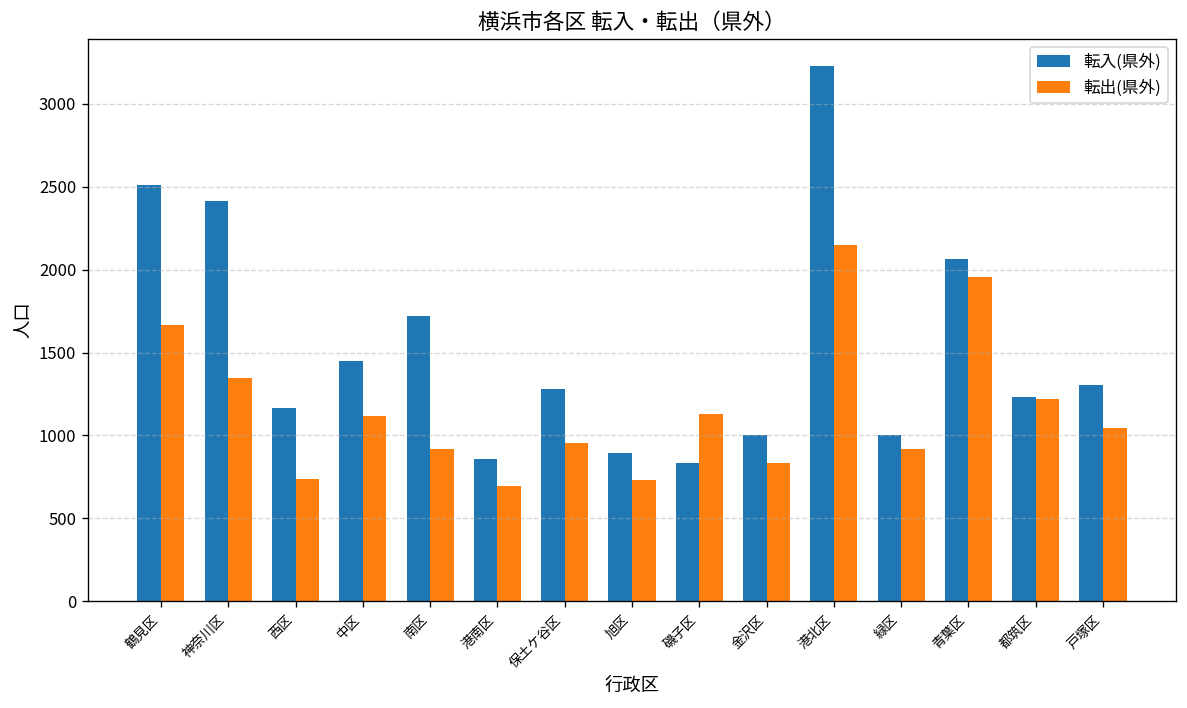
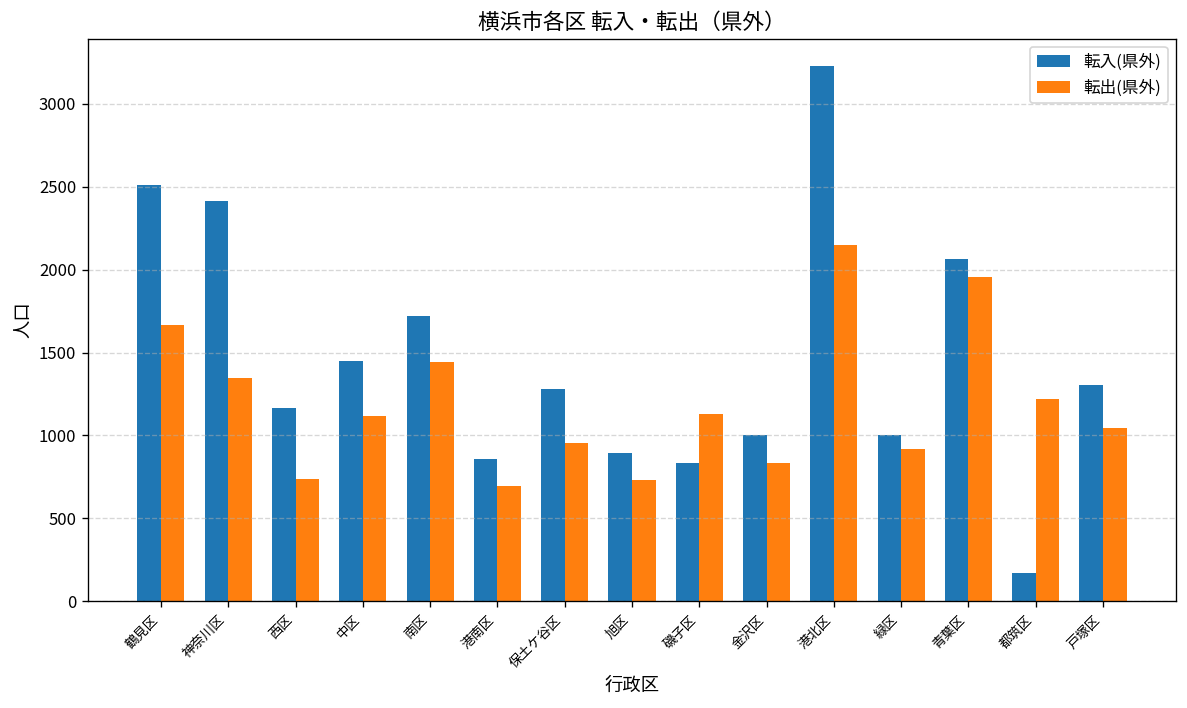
  {
    "転入(県外)": {
      "鶴見区": 2510,
      "神奈川区": 2410,
      "西区": 1170,
      "中区": 1450,
      "南区": 1720,
      "港南区": 860,
      "保土ケ谷区": 1280,
      "旭区": 890,
      "磯子区": 830,
      "金沢区": 1000,
      "港北区": 3230,
      "緑区": 1000,
      "青葉区": 2070,
-     "都筑区": 1230,
+     "都筑区": 170,
      "戸塚区": 1310
    },
    "転出(県外)": {
      "鶴見区": 1670,
      "神奈川区": 1350,
      "西区": 740,
      "中区": 1120,
-     "南区": 920,
+     "南区": 1440,
      "港南区": 690,
      "保土ケ谷区": 960,
      "旭区": 730,
      "磯子区": 1130,
      "金沢区": 830,
      "港北区": 2150,
      "緑区": 920,
      "青葉区": 1950,
      "都筑区": 1220,
      "戸塚区": 1040
    }
  }
